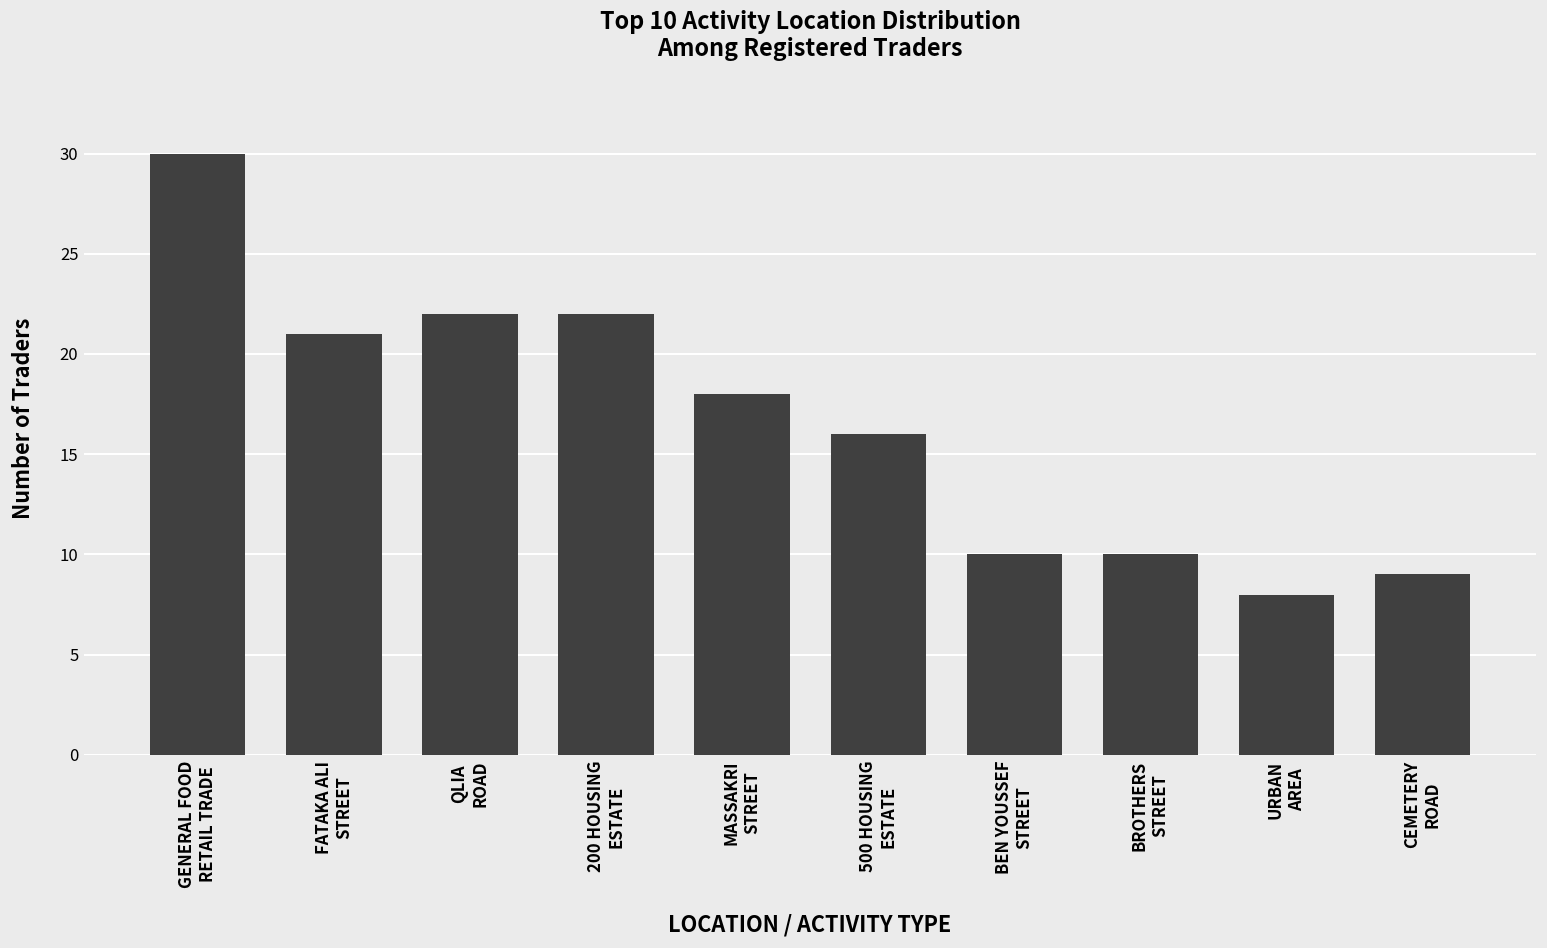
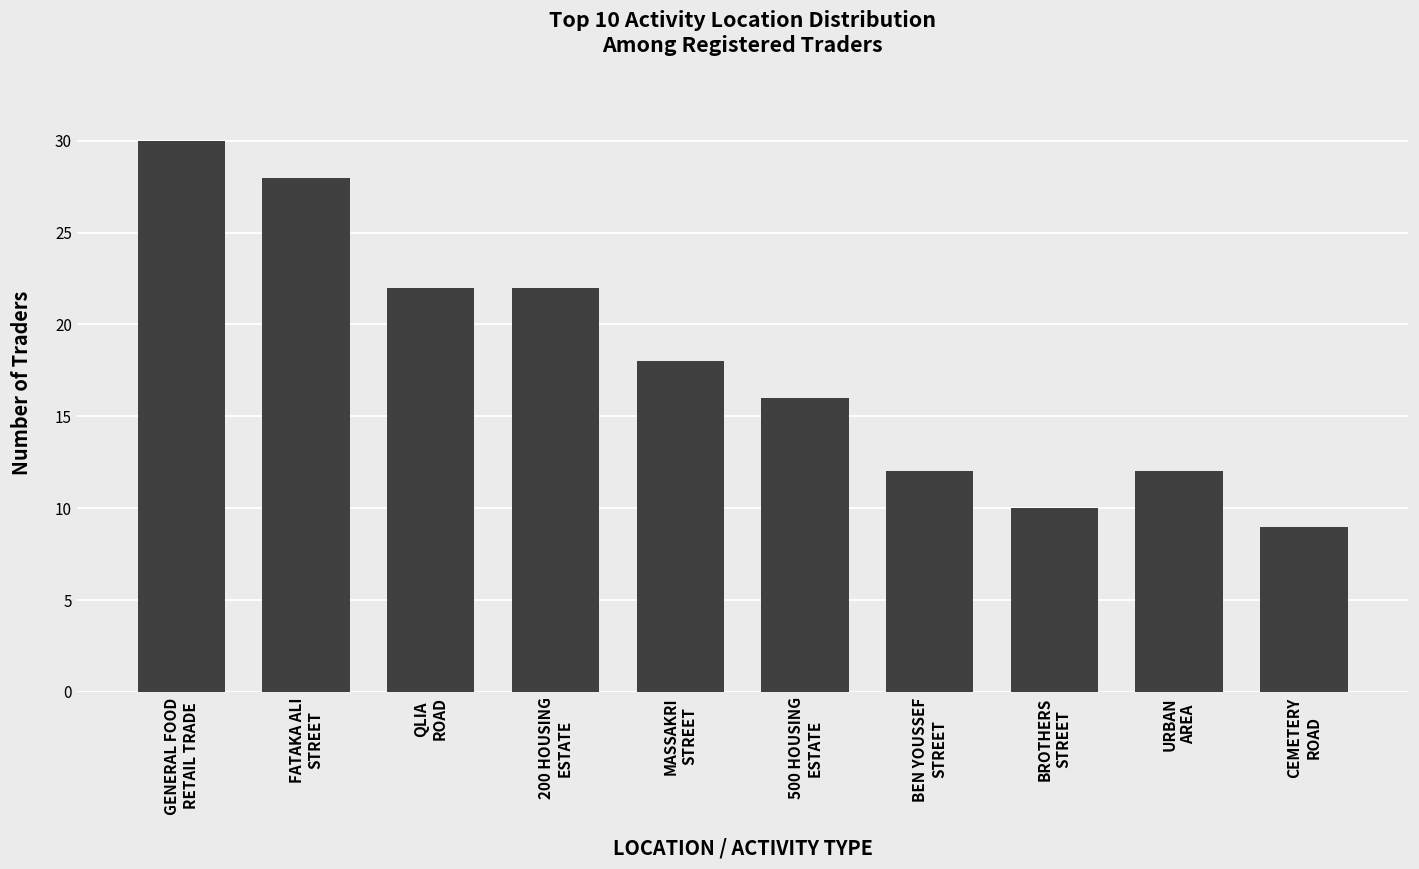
  {
    "GENERAL FOOD RETAIL TRADE": 30,
-   "FATAKA ALI STREET": 21,
+   "FATAKA ALI STREET": 28,
    "QLIA ROAD": 22,
    "200 HOUSING ESTATE": 22,
    "MASSAKRI STREET": 18,
    "500 HOUSING ESTATE": 16,
-   "BEN YOUSSEF STREET": 10,
+   "BEN YOUSSEF STREET": 12,
    "BROTHERS STREET": 10,
-   "URBAN AREA": 8,
+   "URBAN AREA": 12,
    "CEMETERY ROAD": 9
  }
